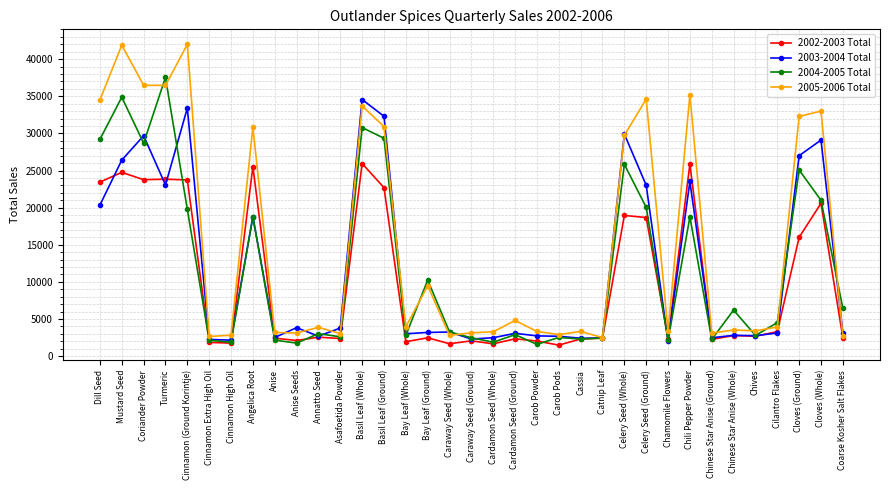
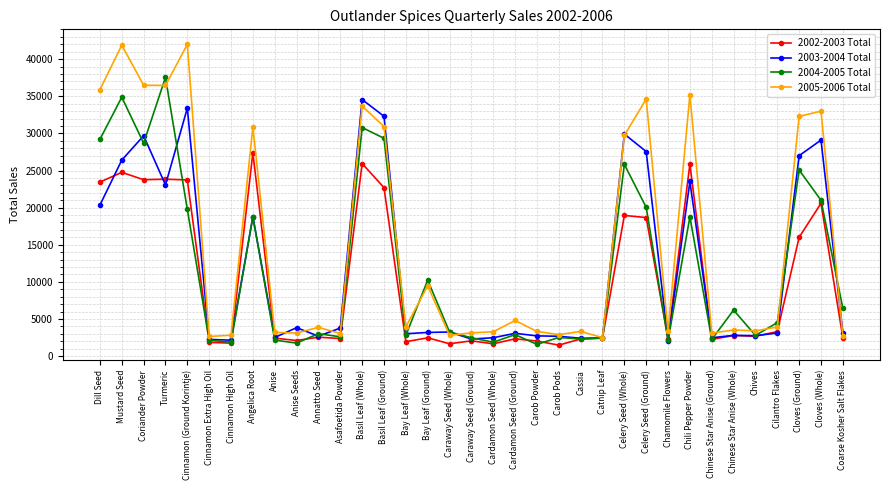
  {
    "2002-2003 Total": {
      "Dill Seed": 23000,
      "Mustard Seed": 25000,
      "Coriander Powder": 24000,
      "Turmeric": 24000,
      "Cinnamon (Ground Korintje)": 24000,
-     "Angelica Root": 26000,
+     "Angelica Root": 27000,
      "Anise Seeds": 2000,
      "Basil Leaf (Whole)": 26000,
      "Basil Leaf (Ground)": 23000,
      "Bay Leaf (Whole)": 2000,
      "Bay Leaf (Ground)": 2000,
      "Caraway Seed (Whole)": 2000,
      "Cardamon Seed (Ground)": 2000,
      "Carob Powder": 2000,
      "Carob Pods": 1000,
      "Celery Seed (Whole)": 19000,
      "Celery Seed (Ground)": 19000,
      "Chili Pepper Powder": 26000,
      "Cloves (Ground)": 16000,
      "Cloves (Whole)": 21000
    },
    "2003-2004 Total": {
      "Dill Seed": 20000,
      "Mustard Seed": 26000,
      "Coriander Powder": 30000,
      "Turmeric": 23000,
      "Cinnamon (Ground Korintje)": 33000,
      "Anise Seeds": 4000,
      "Asafoetida Powder": 4000,
      "Basil Leaf (Whole)": 35000,
      "Basil Leaf (Ground)": 32000,
      "Bay Leaf (Ground)": 3000,
      "Cardamon Seed (Whole)": 2000,
      "Carob Powder": 3000,
-     "Celery Seed (Ground)": 23000,
+     "Celery Seed (Ground)": 28000,
      "Chili Pepper Powder": 24000,
      "Cloves (Ground)": 27000,
      "Cloves (Whole)": 29000,
      "Coarse Kosher Salt Flakes": 3000
    },
    "2004-2005 Total": {
      "Dill Seed": 29000,
      "Mustard Seed": 35000,
      "Coriander Powder": 29000,
      "Turmeric": 38000,
      "Cinnamon (Ground Korintje)": 20000,
      "Anise Seeds": 2000,
      "Basil Leaf (Whole)": 31000,
      "Basil Leaf (Ground)": 29000,
      "Bay Leaf (Ground)": 10000,
      "Carob Powder": 2000,
      "Celery Seed (Whole)": 26000,
      "Celery Seed (Ground)": 20000,
      "Chili Pepper Powder": 19000,
      "Chinese Star Anise (Whole)": 6000,
      "Cilantro Flakes": 5000,
      "Cloves (Ground)": 25000,
      "Cloves (Whole)": 21000,
      "Coarse Kosher Salt Flakes": 6000
    },
    "2005-2006 Total": {
-     "Dill Seed": 35000,
+     "Dill Seed": 36000,
      "Mustard Seed": 42000,
      "Coriander Powder": 36000,
      "Turmeric": 36000,
      "Cinnamon (Ground Korintje)": 42000,
      "Cinnamon Extra High Oil": 3000,
      "Cinnamon High Oil": 3000,
      "Angelica Root": 31000,
      "Anise": 3000,
      "Anise Seeds": 3000,
      "Annatto Seed": 4000,
      "Asafoetida Powder": 3000,
      "Basil Leaf (Whole)": 34000,
      "Basil Leaf (Ground)": 31000,
      "Bay Leaf (Whole)": 4000,
      "Bay Leaf (Ground)": 9000,
      "Caraway Seed (Whole)": 3000,
      "Caraway Seed (Ground)": 3000,
      "Cardamon Seed (Whole)": 3000,
      "Cardamon Seed (Ground)": 5000,
      "Carob Powder": 3000,
      "Cassia": 3000,
      "Celery Seed (Ground)": 35000,
      "Chamomile Flowers": 3000,
      "Chili Pepper Powder": 35000,
      "Chinese Star Anise (Ground)": 3000,
      "Chinese Star Anise (Whole)": 4000,
      "Chives": 3000,
      "Cilantro Flakes": 4000,
      "Cloves (Ground)": 32000,
      "Cloves (Whole)": 33000
    }
  }
